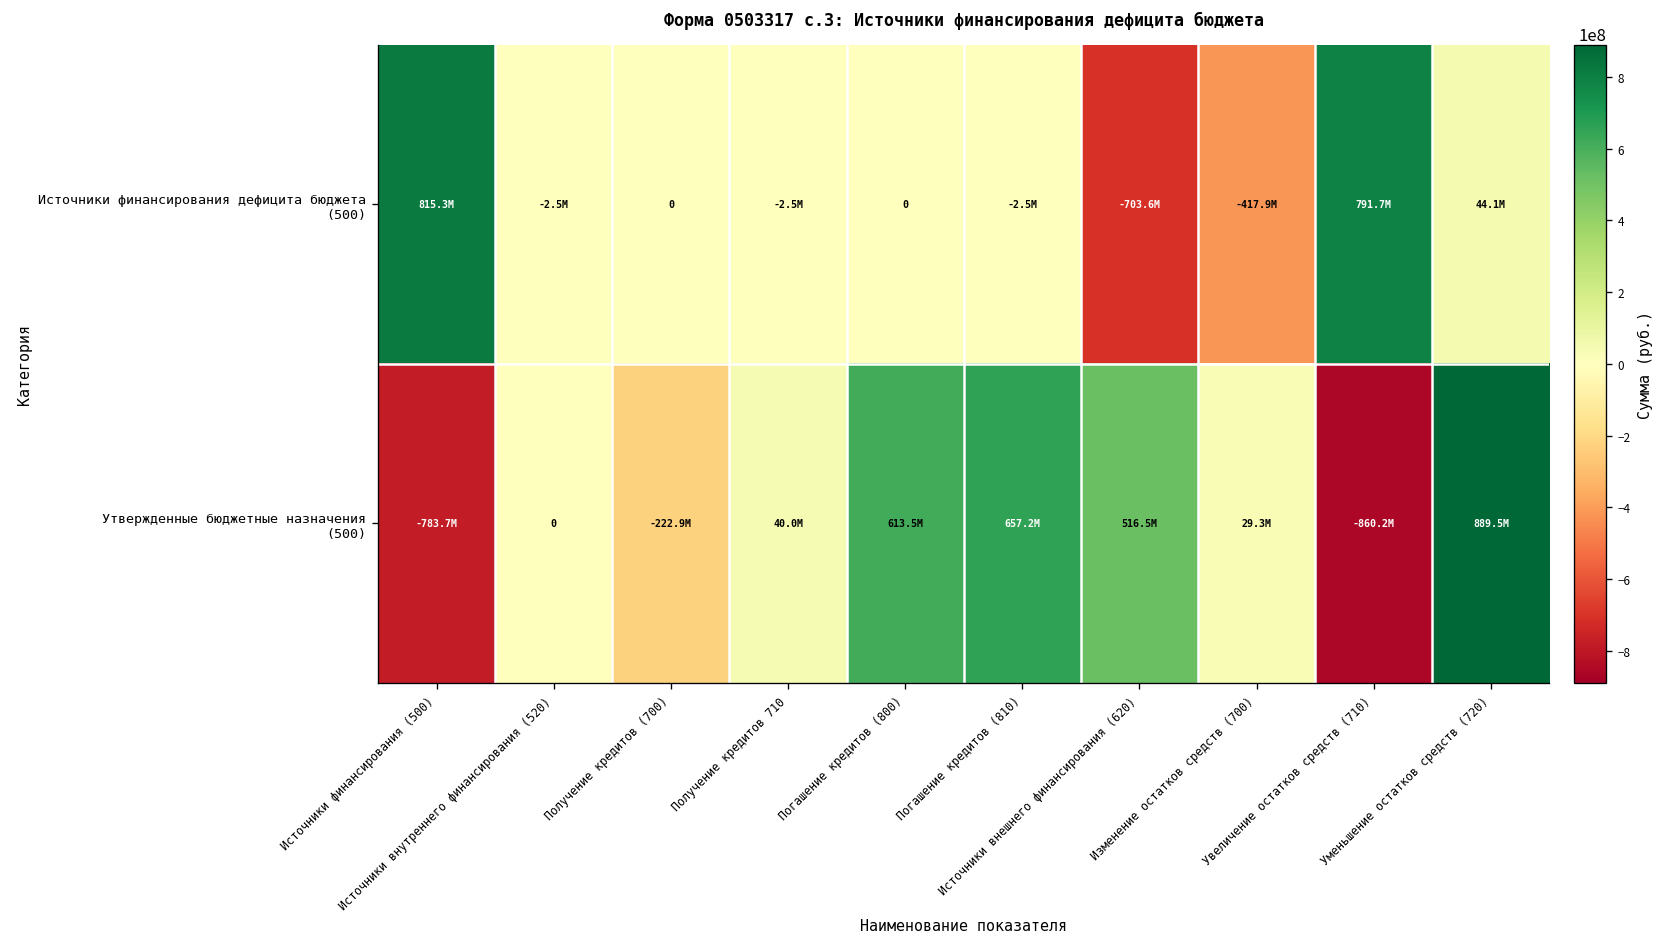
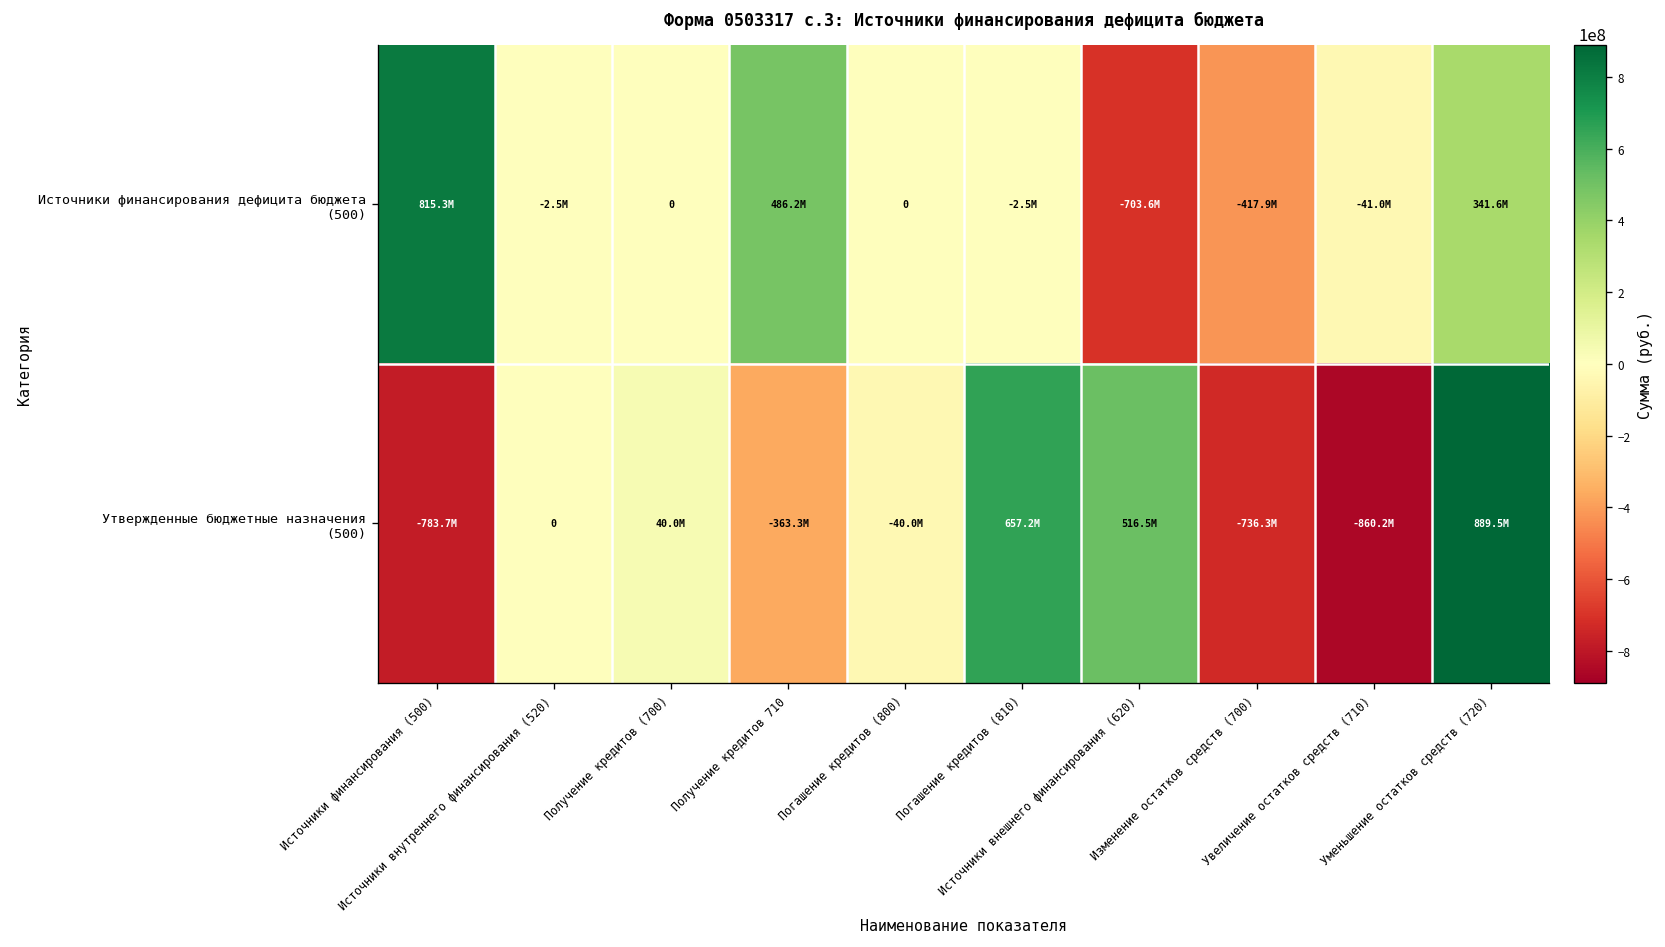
  {
    "Источники финансирования дефицита бюджета (500)": {
      "Источники финансирования (500)": "815.3M",
      "Источники внутреннего финансирования (520)": "-2.5M",
      "Получение кредитов (700)": "0",
-     "Получение кредитов 710": "-2.5M",
+     "Получение кредитов 710": "486.2M",
      "Погашение кредитов (800)": "0",
      "Погашение кредитов (810)": "-2.5M",
      "Источники внешнего финансирования (620)": "-703.6M",
      "Изменение остатков средств (700)": "-417.9M",
-     "Увеличение остатков средств (710)": "791.7M",
-     "Уменьшение остатков средств (720)": "44.1M"
+     "Увеличение остатков средств (710)": "-41.0M",
+     "Уменьшение остатков средств (720)": "341.6M"
    },
    "Утвержденные бюджетные назначения (500)": {
      "Источники финансирования (500)": "-783.7M",
      "Источники внутреннего финансирования (520)": "0",
-     "Получение кредитов (700)": "-222.9M",
-     "Получение кредитов 710": "40.0M",
-     "Погашение кредитов (800)": "613.5M",
+     "Получение кредитов (700)": "40.0M",
+     "Получение кредитов 710": "-363.3M",
+     "Погашение кредитов (800)": "-40.0M",
      "Погашение кредитов (810)": "657.2M",
      "Источники внешнего финансирования (620)": "516.5M",
-     "Изменение остатков средств (700)": "29.3M",
+     "Изменение остатков средств (700)": "-736.3M",
      "Увеличение остатков средств (710)": "-860.2M",
      "Уменьшение остатков средств (720)": "889.5M"
    }
  }
